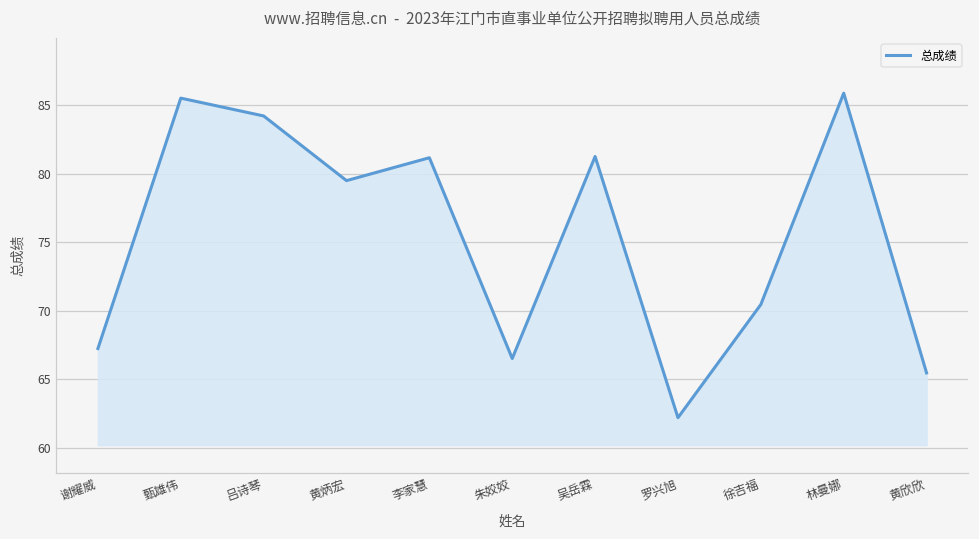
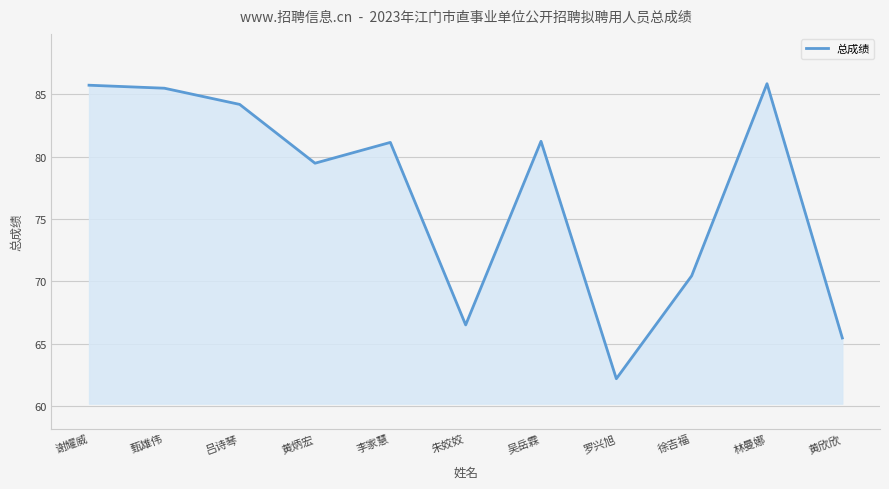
  {
-   "谢耀威": 67.2,
+   "谢耀威": 85.7,
    "甄雄伟": 85.5,
    "吕诗琴": 84.2,
    "黄炳宏": 79.5,
    "李家慧": 81.2,
    "朱姣姣": 66.5,
    "吴岳霖": 81.2,
    "罗兴旭": 62.2,
    "徐吉福": 70.4,
    "林曼娜": 85.9,
    "黄欣欣": 65.5
  }
